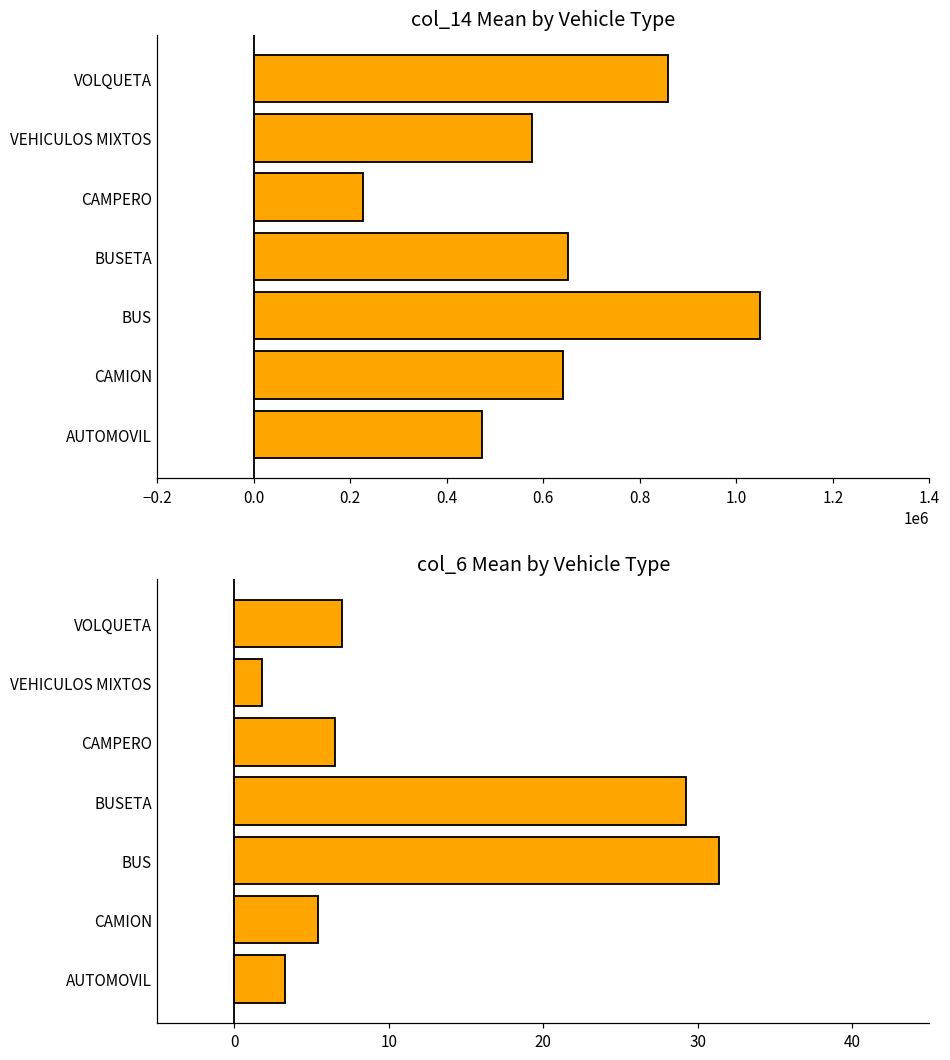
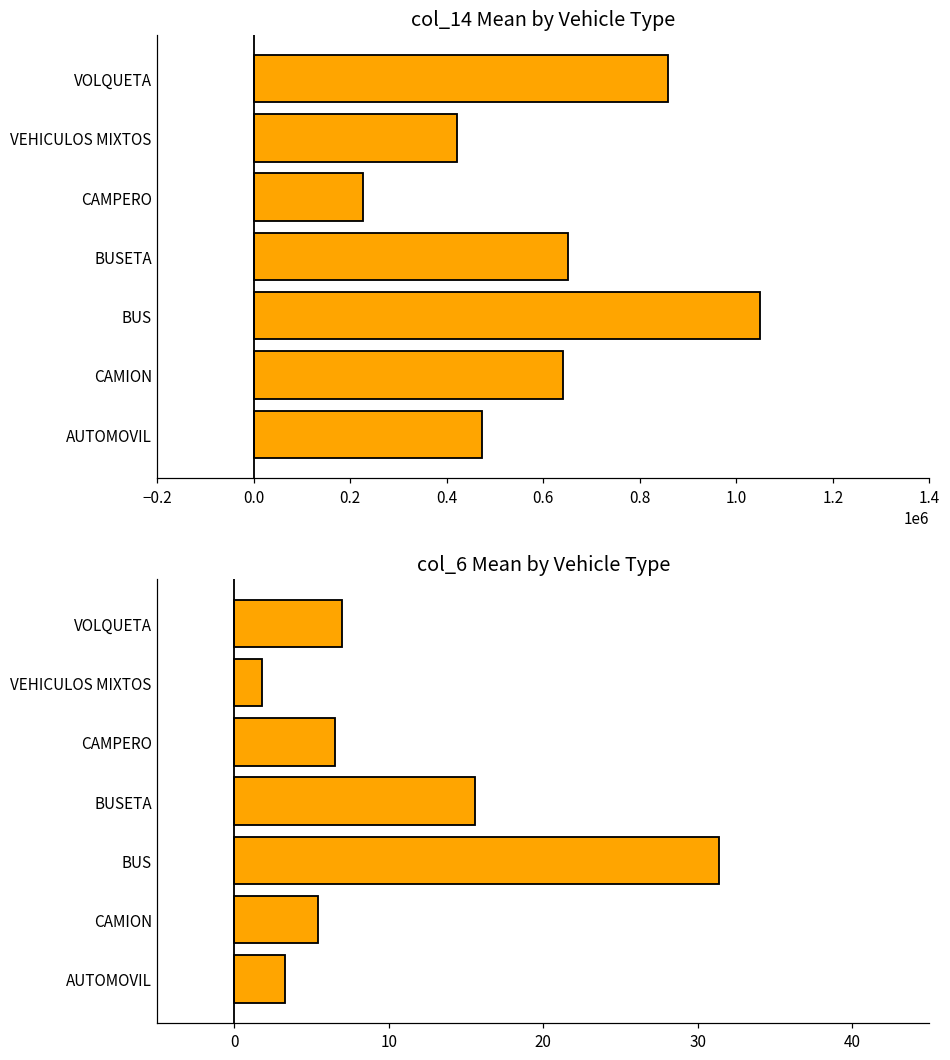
  {
    "col_14 Mean by Vehicle Type": {
      "VOLQUETA": 860000,
-     "VEHICULOS MIXTOS": 580000,
+     "VEHICULOS MIXTOS": 420000,
      "CAMPERO": 230000,
      "BUSETA": 650000,
      "BUS": 1050000,
      "CAMION": 640000,
      "AUTOMOVIL": 470000
    },
    "col_6 Mean by Vehicle Type": {
      "VOLQUETA": 7.0,
      "VEHICULOS MIXTOS": 1.8,
      "CAMPERO": 6.5,
-     "BUSETA": 29.3,
+     "BUSETA": 15.6,
      "BUS": 31.4,
      "CAMION": 5.4,
      "AUTOMOVIL": 3.3
    }
  }
